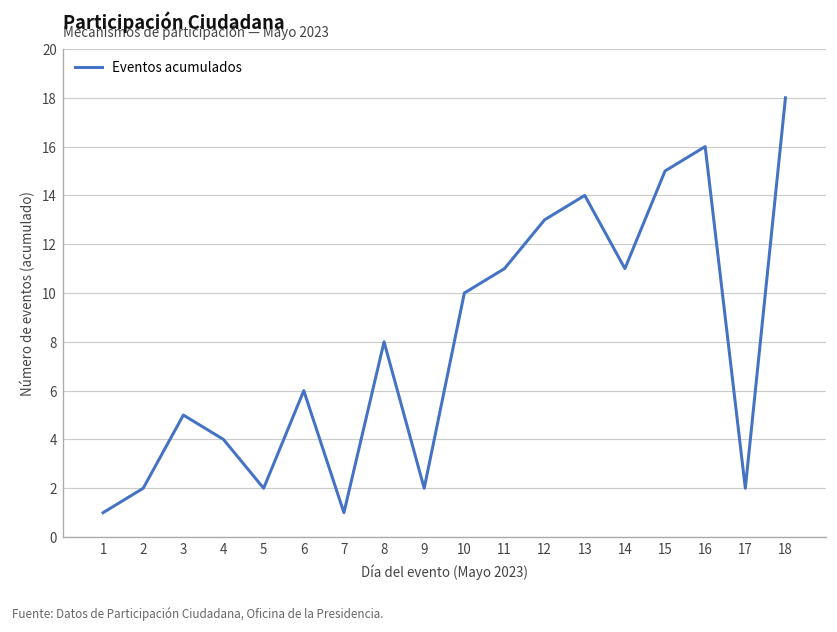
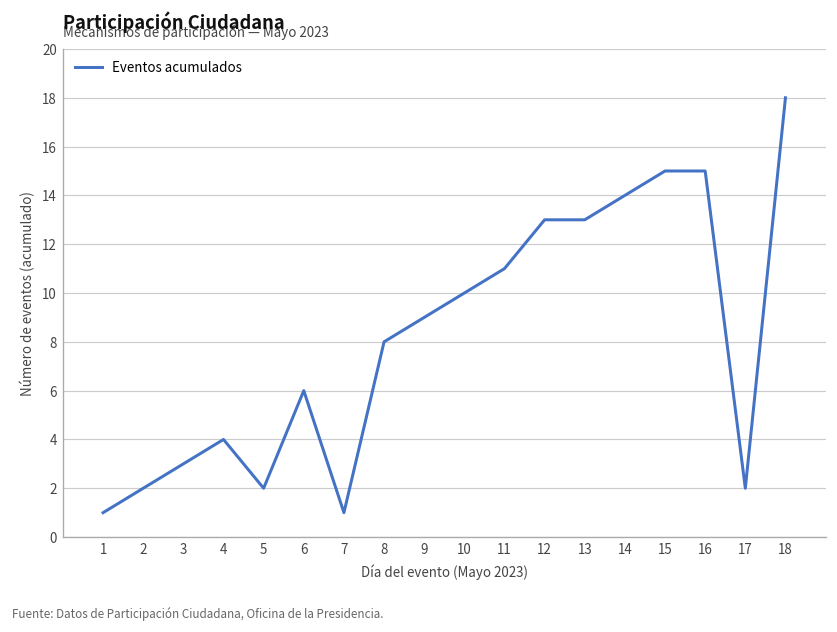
  {
    "1": 1,
    "2": 2,
-   "3": 5,
+   "3": 3,
    "4": 4,
    "5": 2,
    "6": 6,
    "7": 1,
    "8": 8,
-   "9": 2,
+   "9": 9,
    "10": 10,
    "11": 11,
    "12": 13,
-   "13": 14,
-   "14": 11,
+   "13": 13,
+   "14": 14,
    "15": 15,
-   "16": 16,
+   "16": 15,
    "17": 2,
    "18": 18
  }
